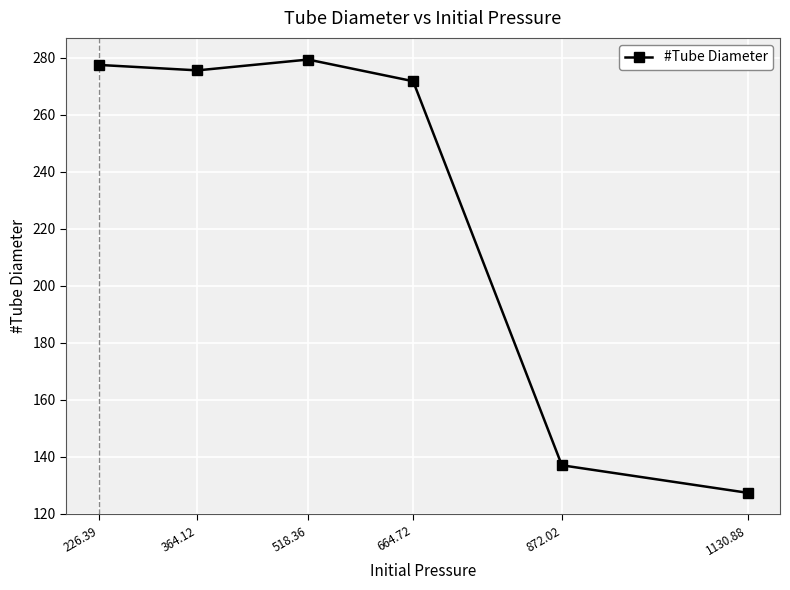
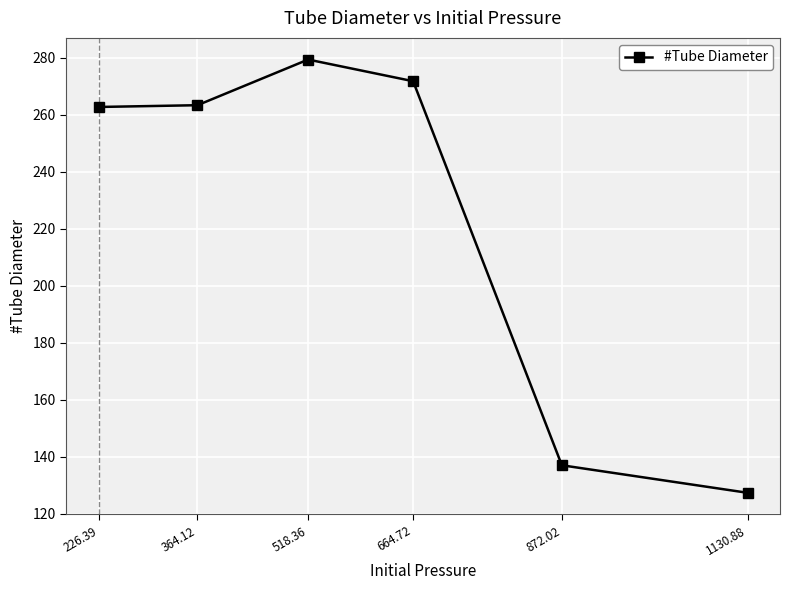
  {
-   "226.39": 277,
-   "364.12": 276,
+   "226.39": 263,
+   "364.12": 263,
    "518.36": 279,
    "664.72": 272,
    "872.02": 137,
    "1130.88": 127
  }
